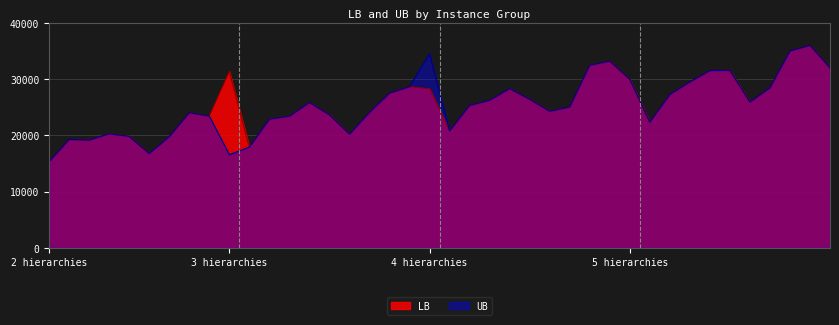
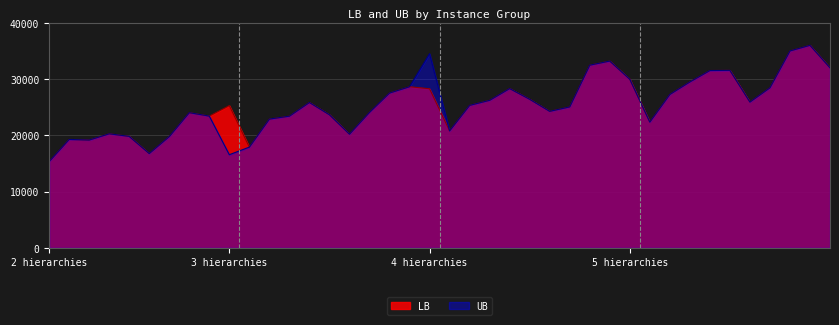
  {
    "LB": {
-     "3 hierarchies": 31000,
+     "3 hierarchies": 25000,
      "4 hierarchies": 28000
    },
    "UB": {
      "3 hierarchies": 17000,
      "4 hierarchies": 35000
    }
  }
